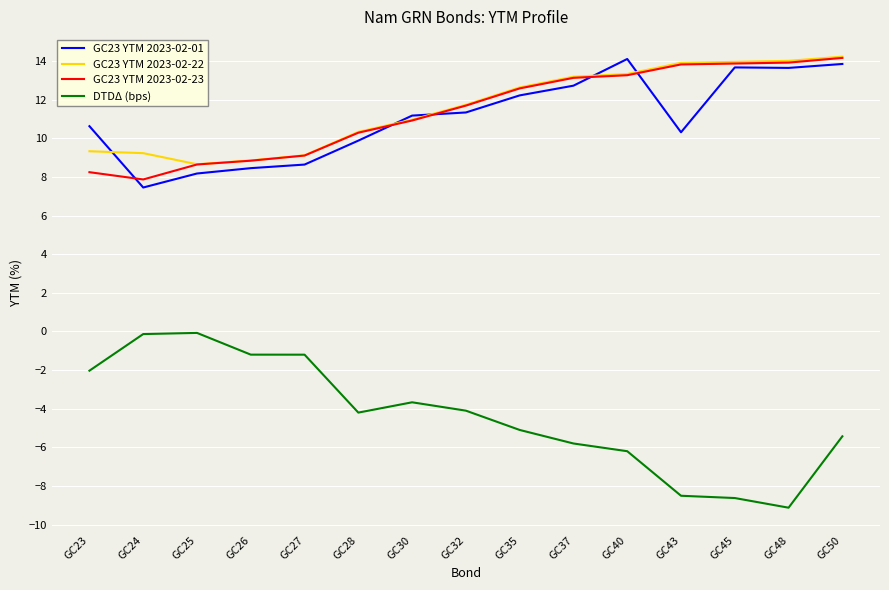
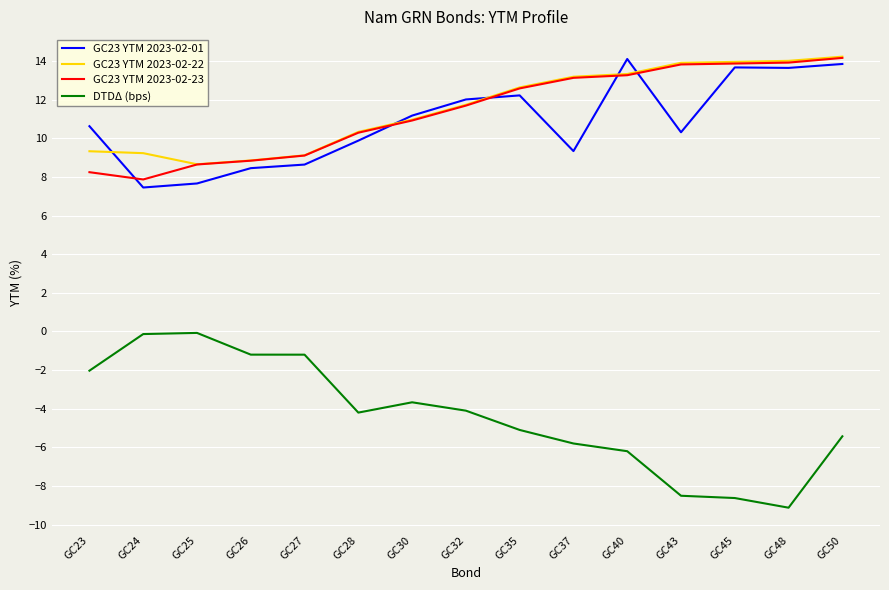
  {
    "GC23 YTM 2023-02-01": {
      "GC23": 10.6,
      "GC24": 7.5,
-     "GC25": 8.2,
+     "GC25": 7.7,
      "GC26": 8.5,
      "GC27": 8.6,
      "GC28": 9.9,
      "GC30": 11.2,
-     "GC32": 11.3,
+     "GC32": 12.0,
      "GC35": 12.2,
-     "GC37": 12.7,
+     "GC37": 9.3,
      "GC40": 14.1,
      "GC43": 10.3,
      "GC45": 13.7,
      "GC48": 13.6,
      "GC50": 13.8
    },
    "GC23 YTM 2023-02-22": {
      "GC23": 9.3,
      "GC24": 9.2
    },
    "GC23 YTM 2023-02-23": {
      "GC23": 8.2,
      "GC24": 7.9
    },
    "DTDΔ (bps)": {
      "GC23": -2.0,
      "GC24": -0.1,
      "GC25": -0.1,
      "GC26": -1.2,
      "GC27": -1.2,
      "GC28": -4.2,
      "GC30": -3.7,
      "GC32": -4.1,
      "GC35": -5.1,
      "GC37": -5.8,
      "GC40": -6.2,
      "GC43": -8.5,
      "GC45": -8.6,
      "GC48": -9.1,
      "GC50": -5.4
    }
  }
